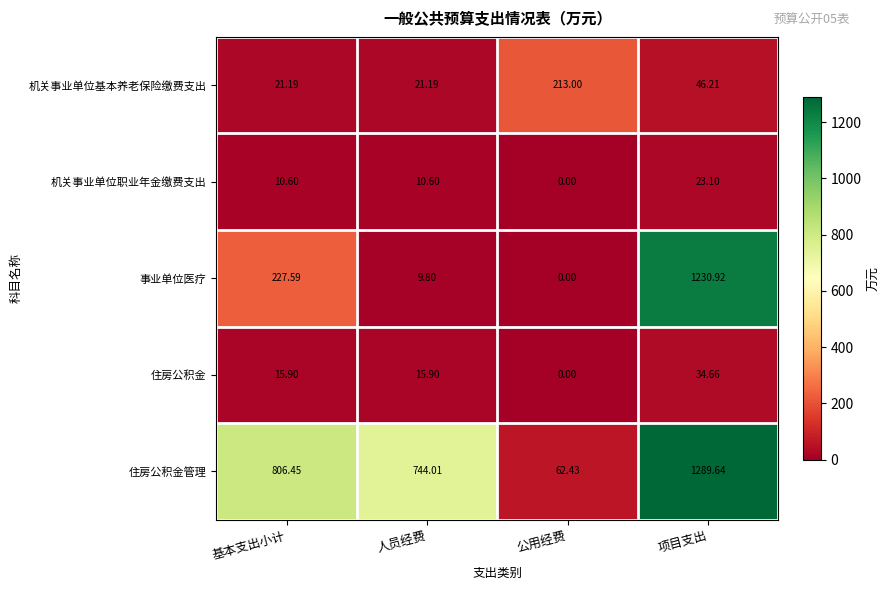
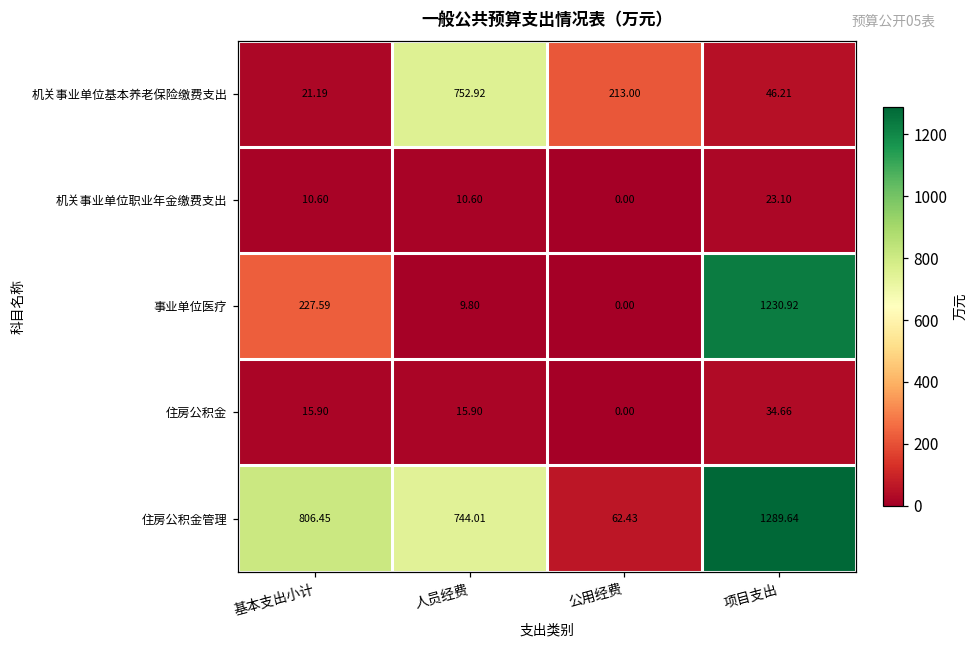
  {
    "机关事业单位基本养老保险缴费支出": {
      "基本支出小计": 21.19,
-     "人员经费": 21.19,
+     "人员经费": 752.92,
      "公用经费": 213.00,
      "项目支出": 46.21
    },
    "机关事业单位职业年金缴费支出": {
      "基本支出小计": 10.60,
      "人员经费": 10.60,
      "公用经费": 0.00,
      "项目支出": 23.10
    },
    "事业单位医疗": {
      "基本支出小计": 227.59,
      "人员经费": 9.80,
      "公用经费": 0.00,
      "项目支出": 1230.92
    },
    "住房公积金": {
      "基本支出小计": 15.90,
      "人员经费": 15.90,
      "公用经费": 0.00,
      "项目支出": 34.66
    },
    "住房公积金管理": {
      "基本支出小计": 806.45,
      "人员经费": 744.01,
      "公用经费": 62.43,
      "项目支出": 1289.64
    }
  }
